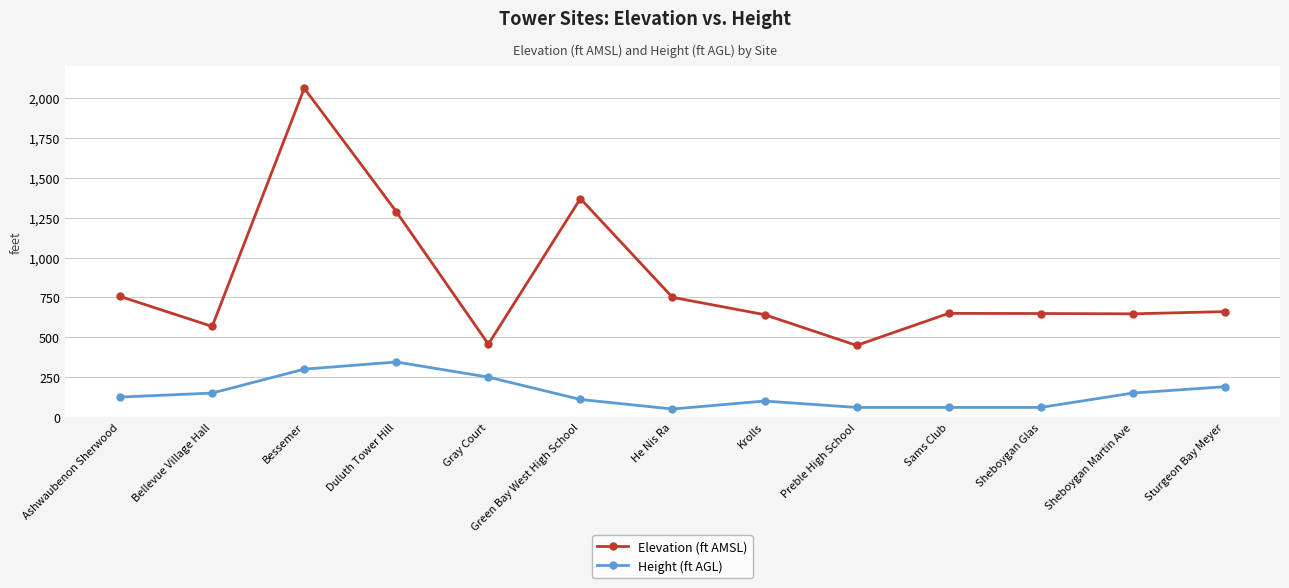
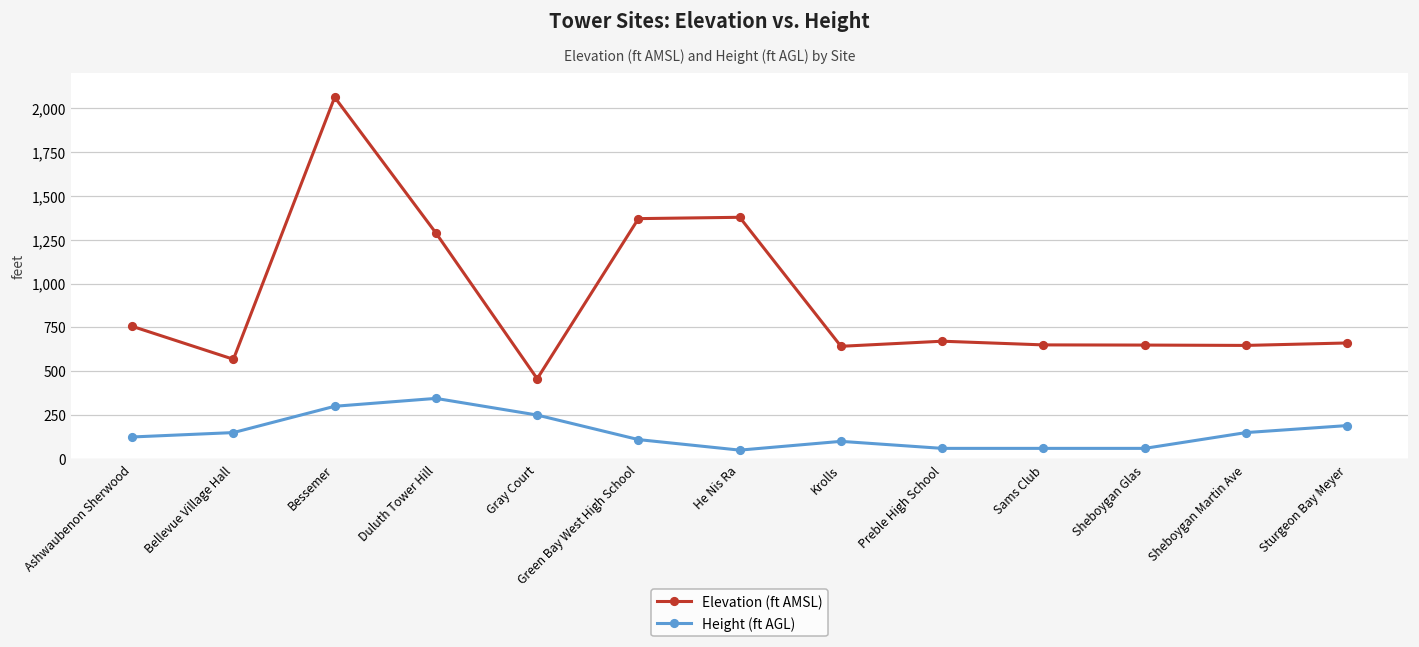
  {
    "Elevation (ft AMSL)": {
      "Ashwaubenon Sherwood": "760",
      "Bellevue Village Hall": "570",
      "Bessemer": "2,060",
      "Duluth Tower Hill": "1,290",
      "Gray Court": "460",
      "Green Bay West High School": "1,370",
-     "He Nis Ra": "750",
+     "He Nis Ra": "1,380",
      "Krolls": "640",
-     "Preble High School": "450",
+     "Preble High School": "670",
      "Sams Club": "650",
      "Sheboygan Glas": "650",
      "Sheboygan Martin Ave": "650",
      "Sturgeon Bay Meyer": "660"
    },
    "Height (ft AGL)": {
      "Ashwaubenon Sherwood": "130",
      "Bellevue Village Hall": "150",
      "Bessemer": "300",
      "Duluth Tower Hill": "350",
      "Gray Court": "250",
      "Green Bay West High School": "110",
      "He Nis Ra": "50",
      "Krolls": "100",
      "Preble High School": "60",
      "Sams Club": "60",
      "Sheboygan Glas": "60",
      "Sheboygan Martin Ave": "150",
      "Sturgeon Bay Meyer": "190"
    }
  }
